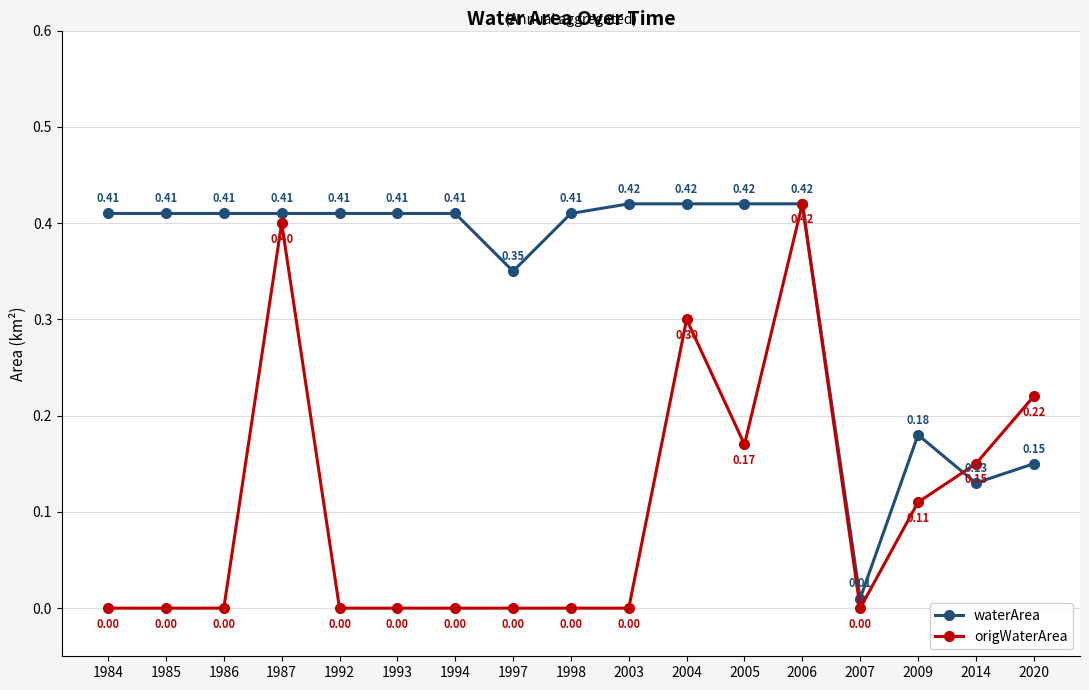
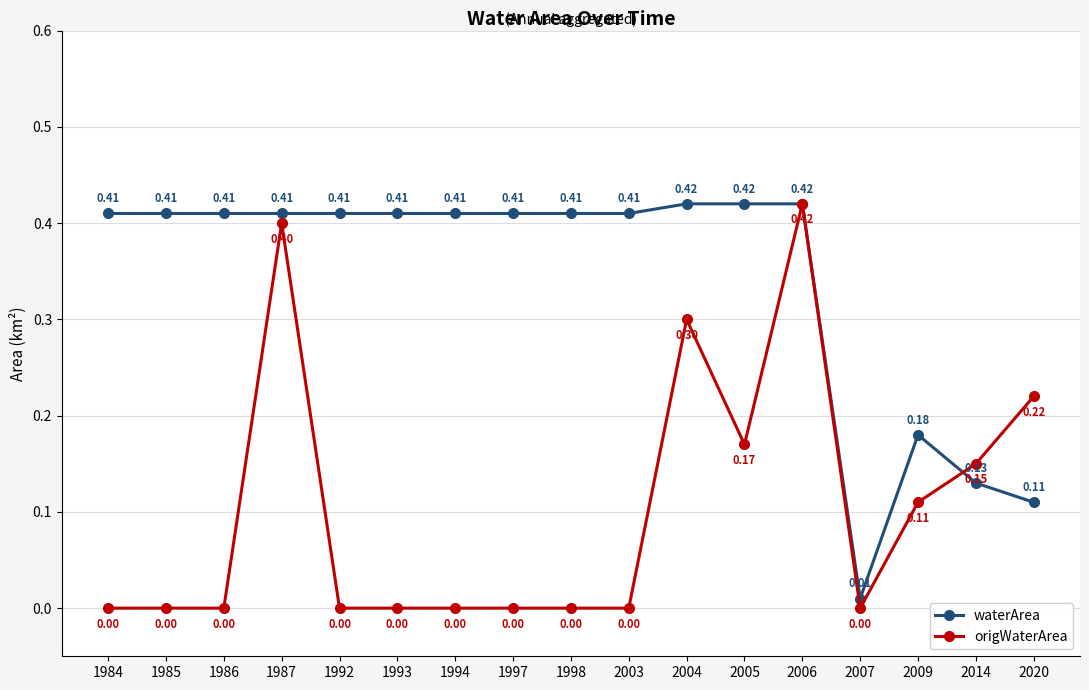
  {
    "waterArea": {
      "1984": 0.41,
      "1985": 0.41,
      "1986": 0.41,
      "1987": 0.41,
      "1992": 0.41,
      "1993": 0.41,
      "1994": 0.41,
-     "1997": 0.35,
+     "1997": 0.41,
      "1998": 0.41,
-     "2003": 0.42,
+     "2003": 0.41,
      "2004": 0.42,
      "2005": 0.42,
      "2007": 0.01,
      "2009": 0.18,
-     "2020": 0.15
+     "2020": 0.11
    },
    "origWaterArea": {
      "1984": 0.00,
      "1985": 0.00,
      "1986": 0.00,
      "1987": 0.40,
      "1992": 0.00,
      "1993": 0.00,
      "1994": 0.00,
      "1997": 0.00,
      "1998": 0.00,
      "2003": 0.00,
      "2004": 0.30,
      "2005": 0.17,
      "2007": 0.00,
      "2009": 0.11,
      "2020": 0.22
    }
  }
